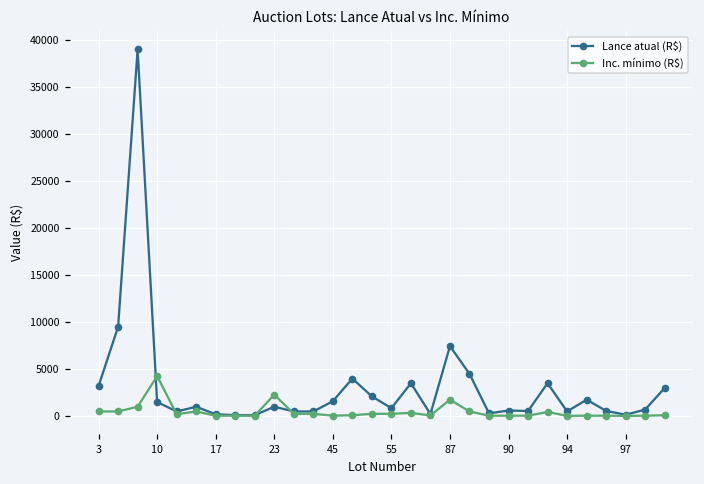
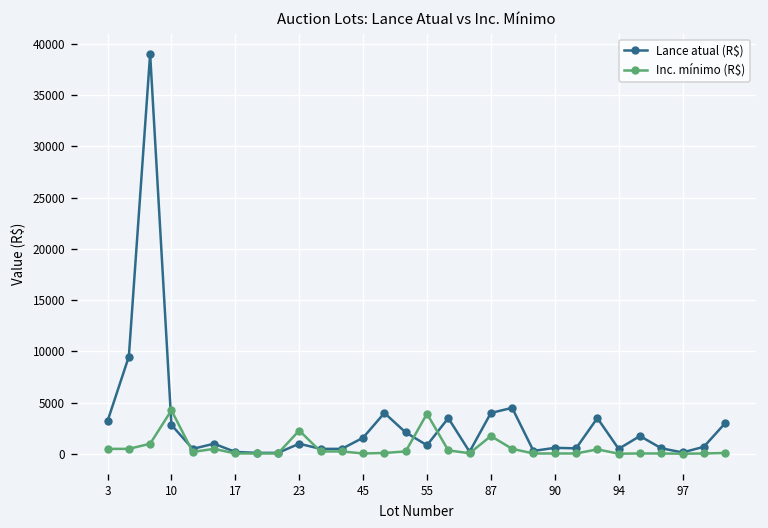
  {
    "Lance atual (R$)": {
      "3": 3000,
-     "10": 2000,
+     "10": 3000,
      "23": 1000,
      "45": 2000,
      "55": 1000,
-     "87": 7000,
+     "87": 4000,
      "90": 1000,
      "94": 1000
    },
    "Inc. mínimo (R$)": {
      "3": 1000,
      "10": 4000,
      "23": 2000,
      "45": 0,
-     "55": 0,
+     "55": 4000,
      "87": 2000,
      "90": 0,
      "94": 0
    }
  }
